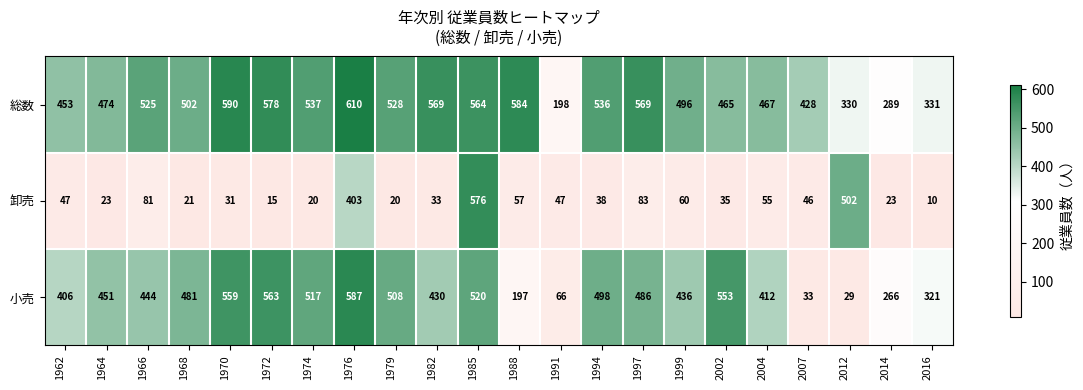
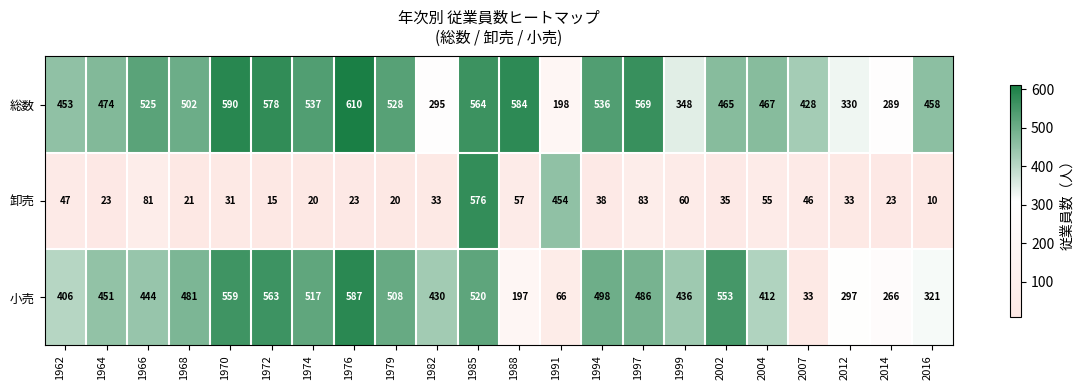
  {
    "総数": {
      "1962": 453,
      "1964": 474,
      "1966": 525,
      "1968": 502,
      "1970": 590,
      "1972": 578,
      "1974": 537,
      "1976": 610,
      "1979": 528,
-     "1982": 569,
+     "1982": 295,
      "1985": 564,
      "1988": 584,
      "1991": 198,
      "1994": 536,
      "1997": 569,
-     "1999": 496,
+     "1999": 348,
      "2002": 465,
      "2004": 467,
      "2007": 428,
      "2012": 330,
      "2014": 289,
-     "2016": 331
+     "2016": 458
    },
    "卸売": {
      "1962": 47,
      "1964": 23,
      "1966": 81,
      "1968": 21,
      "1970": 31,
      "1972": 15,
      "1974": 20,
-     "1976": 403,
+     "1976": 23,
      "1979": 20,
      "1982": 33,
      "1985": 576,
      "1988": 57,
-     "1991": 47,
+     "1991": 454,
      "1994": 38,
      "1997": 83,
      "1999": 60,
      "2002": 35,
      "2004": 55,
      "2007": 46,
-     "2012": 502,
+     "2012": 33,
      "2014": 23,
      "2016": 10
    },
    "小売": {
      "1962": 406,
      "1964": 451,
      "1966": 444,
      "1968": 481,
      "1970": 559,
      "1972": 563,
      "1974": 517,
      "1976": 587,
      "1979": 508,
      "1982": 430,
      "1985": 520,
      "1988": 197,
      "1991": 66,
      "1994": 498,
      "1997": 486,
      "1999": 436,
      "2002": 553,
      "2004": 412,
      "2007": 33,
-     "2012": 29,
+     "2012": 297,
      "2014": 266,
      "2016": 321
    }
  }
